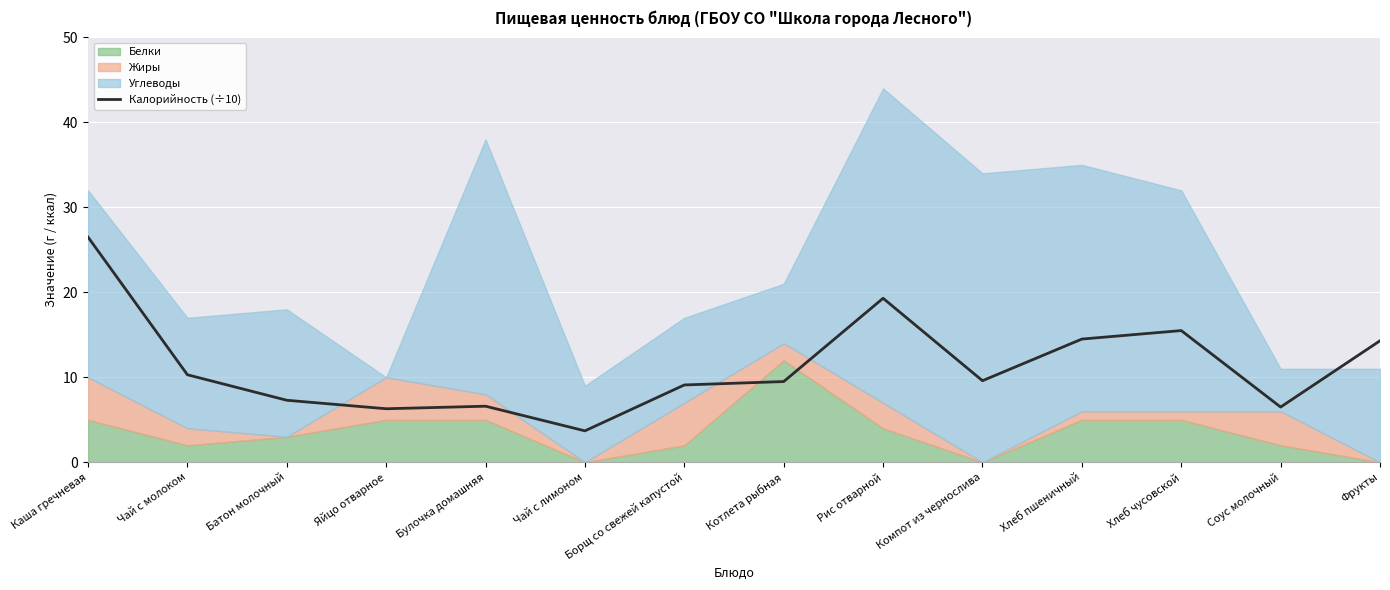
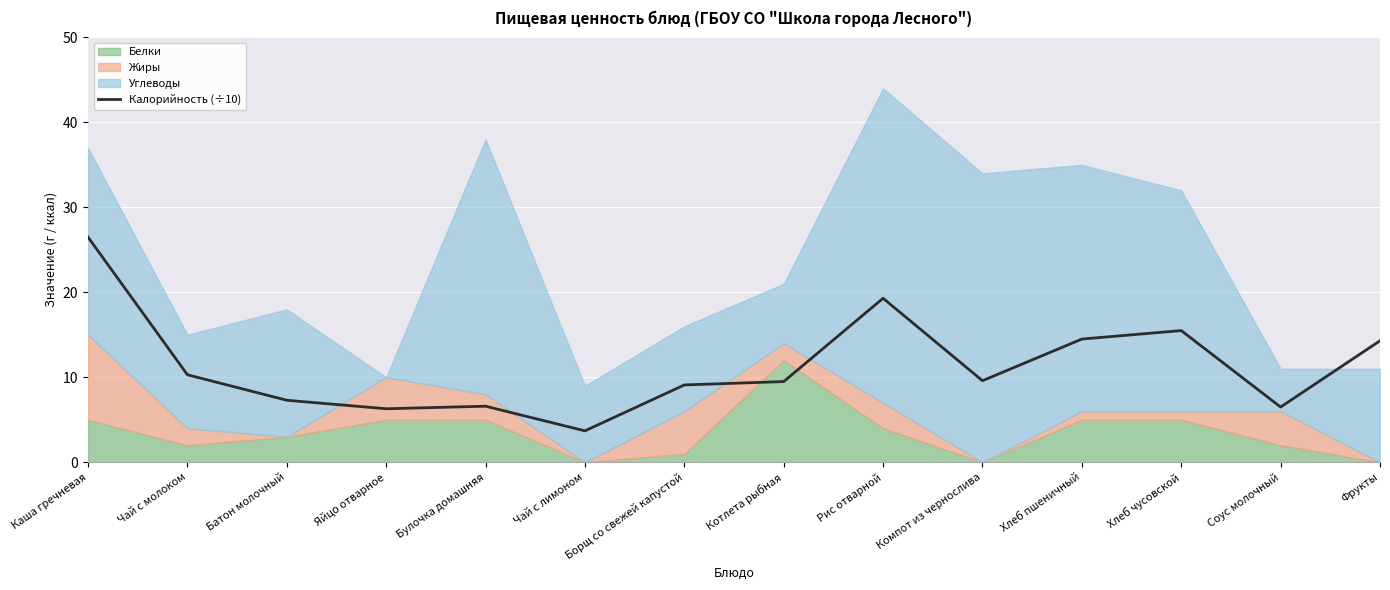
  {
    "Калорийность (÷10)": {
      "Каша гречневая": 27,
      "Чай с молоком": 10,
      "Батон молочный": 7,
      "Яйцо отварное": 6,
      "Булочка домашняя": 7,
      "Чай с лимоном": 4,
      "Борщ со свежей капустой": 9,
      "Котлета рыбная": 10,
      "Рис отварной": 19,
      "Компот из чернослива": 10,
      "Хлеб пшеничный": 15,
      "Хлеб чусовской": 16,
      "Соус молочный": 7,
      "Фрукты": 14
    },
    "Белки": {
      "Каша гречневая": 5,
      "Чай с молоком": 2,
      "Яйцо отварное": 5,
      "Булочка домашняя": 5,
-     "Борщ со свежей капустой": 2,
+     "Борщ со свежей капустой": 1,
      "Котлета рыбная": 12,
      "Рис отварной": 4,
      "Хлеб пшеничный": 5,
      "Хлеб чусовской": 5,
      "Соус молочный": 2
    },
    "Жиры": {
-     "Каша гречневая": 5,
+     "Каша гречневая": 10,
      "Чай с молоком": 2,
      "Булочка домашняя": 3,
      "Борщ со свежей капустой": 5,
      "Котлета рыбная": 2,
      "Рис отварной": 3,
      "Хлеб пшеничный": 1,
      "Хлеб чусовской": 1,
      "Соус молочный": 4
    },
    "Углеводы": {
      "Каша гречневая": 22,
-     "Чай с молоком": 13,
+     "Чай с молоком": 11,
      "Батон молочный": 15,
      "Булочка домашняя": 30,
      "Чай с лимоном": 9,
      "Борщ со свежей капустой": 10,
      "Котлета рыбная": 7,
      "Рис отварной": 37,
      "Компот из чернослива": 34,
      "Хлеб пшеничный": 29,
      "Хлеб чусовской": 26,
      "Соус молочный": 5,
      "Фрукты": 11
    }
  }
